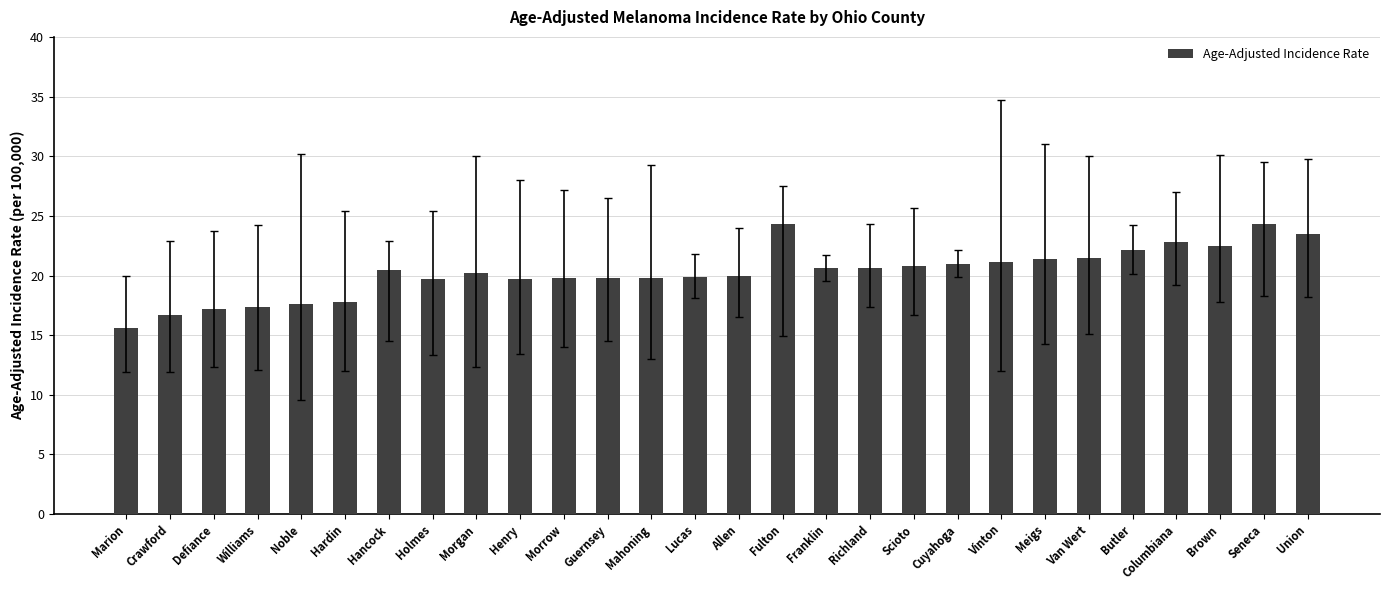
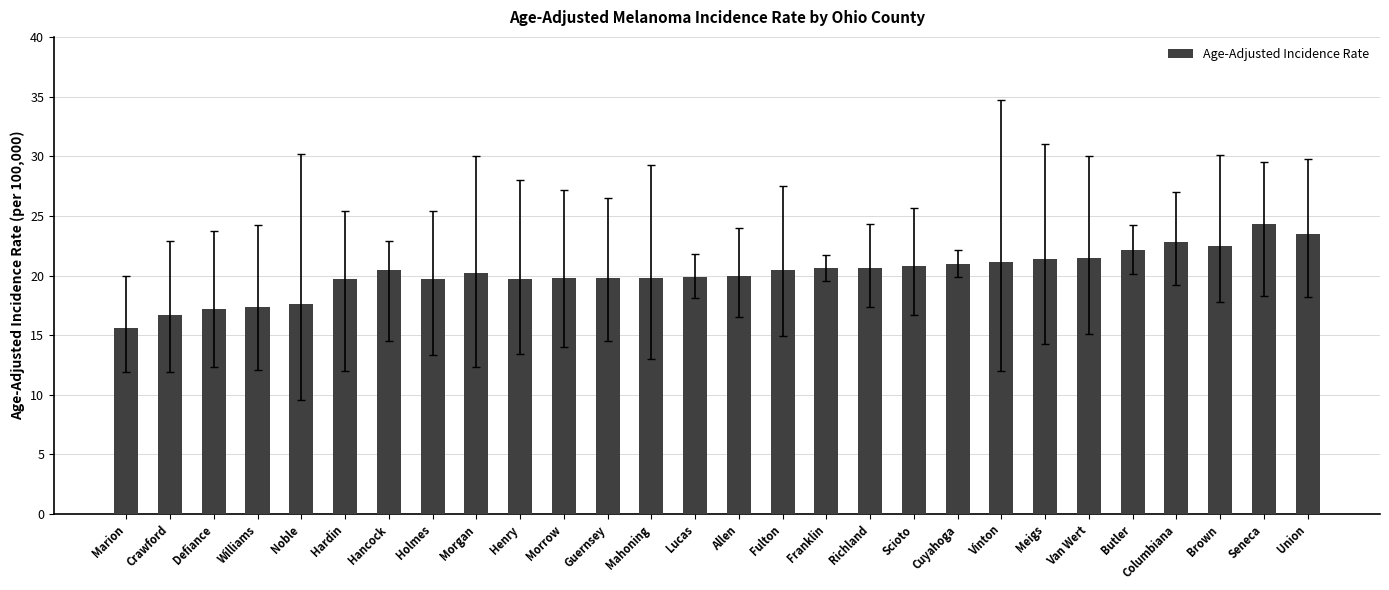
  {
    "Age-Adjusted Incidence Rate": {
      "Marion": 15.6,
      "Crawford": 16.7,
      "Defiance": 17.2,
      "Williams": 17.4,
      "Noble": 17.6,
-     "Hardin": 17.8,
+     "Hardin": 19.7,
      "Hancock": 20.5,
      "Holmes": 19.7,
      "Morgan": 20.2,
      "Henry": 19.7,
      "Morrow": 19.8,
      "Guernsey": 19.8,
      "Mahoning": 19.8,
      "Lucas": 19.9,
      "Allen": 20.0,
-     "Fulton": 24.3,
+     "Fulton": 20.5,
      "Franklin": 20.6,
      "Richland": 20.6,
      "Scioto": 20.8,
      "Cuyahoga": 21.0,
      "Vinton": 21.1,
      "Meigs": 21.4,
      "Van Wert": 21.5,
      "Butler": 22.1,
      "Columbiana": 22.8,
      "Brown": 22.5,
      "Seneca": 24.3,
      "Union": 23.5
    }
  }
